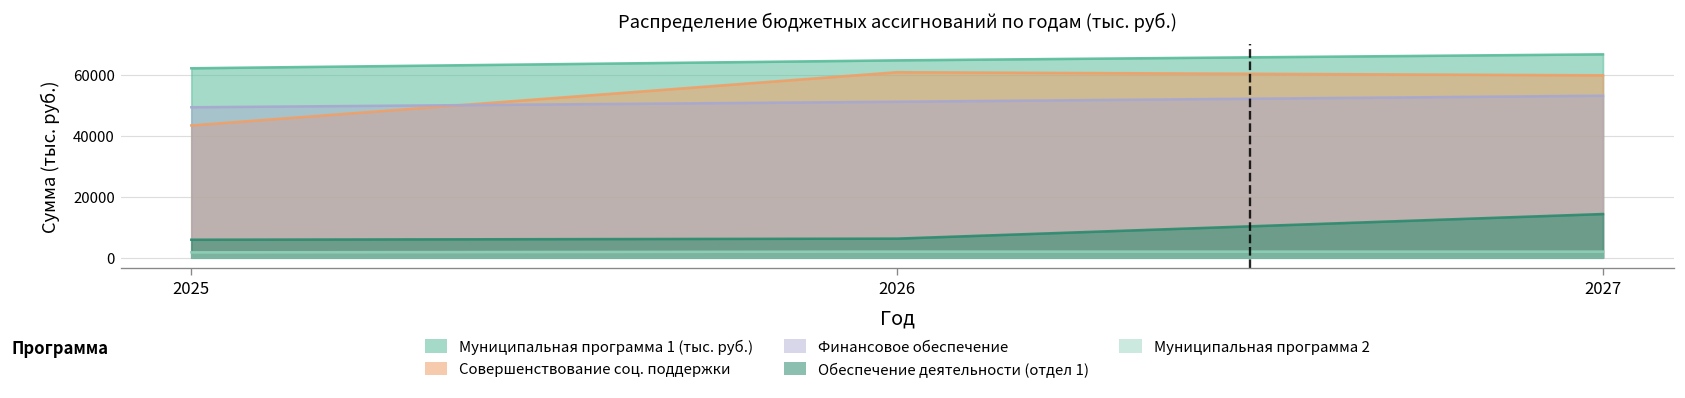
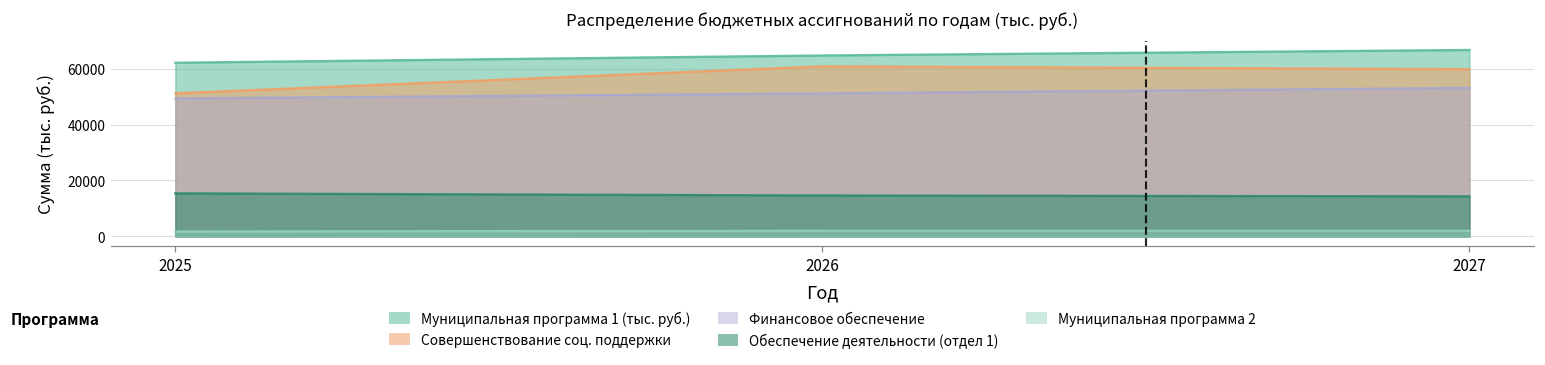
  {
    "Муниципальная программа 1 (тыс. руб.)": {
      "2025": 62000,
      "2026": 65000,
      "2027": 67000
    },
    "Совершенствование соц. поддержки": {
-     "2025": 43000,
+     "2025": 51000,
      "2026": 61000,
      "2027": 60000
    },
    "Обеспечение деятельности (отдел 1)": {
-     "2025": 6000,
-     "2026": 6000,
+     "2025": 15000,
+     "2026": 15000,
      "2027": 14000
    }
  }
